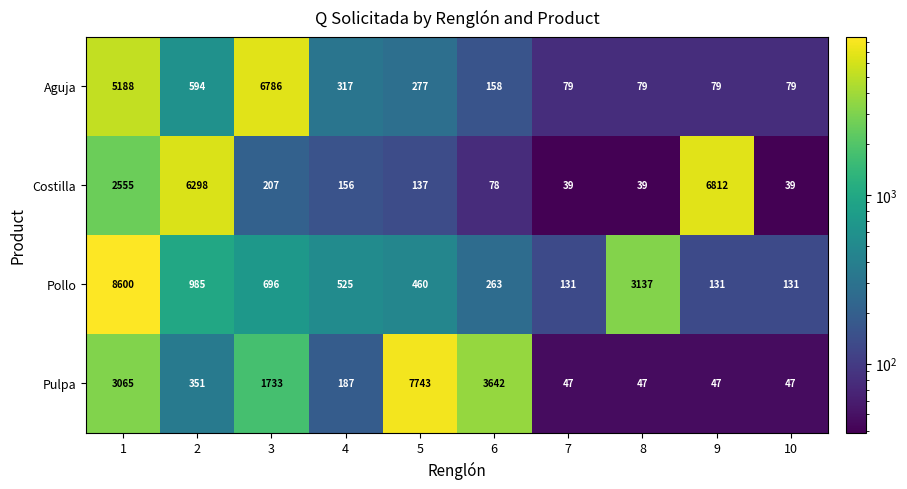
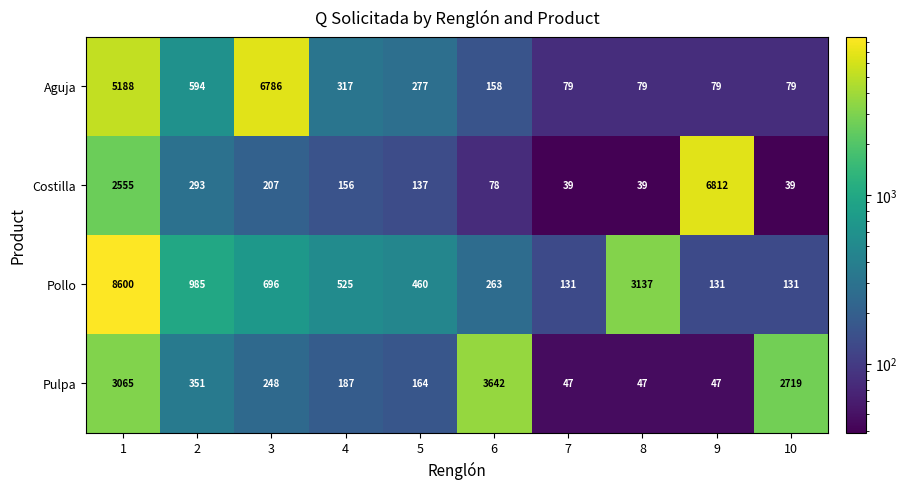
  {
    "Aguja": {
      "1": 5188,
      "2": 594,
      "3": 6786,
      "4": 317,
      "5": 277,
      "6": 158,
      "7": 79,
      "8": 79,
      "9": 79,
      "10": 79
    },
    "Costilla": {
      "1": 2555,
-     "2": 6298,
+     "2": 293,
      "3": 207,
      "4": 156,
      "5": 137,
      "6": 78,
      "7": 39,
      "8": 39,
      "9": 6812,
      "10": 39
    },
    "Pollo": {
      "1": 8600,
      "2": 985,
      "3": 696,
      "4": 525,
      "5": 460,
      "6": 263,
      "7": 131,
      "8": 3137,
      "9": 131,
      "10": 131
    },
    "Pulpa": {
      "1": 3065,
      "2": 351,
-     "3": 1733,
+     "3": 248,
      "4": 187,
-     "5": 7743,
+     "5": 164,
      "6": 3642,
      "7": 47,
      "8": 47,
      "9": 47,
-     "10": 47
+     "10": 2719
    }
  }
